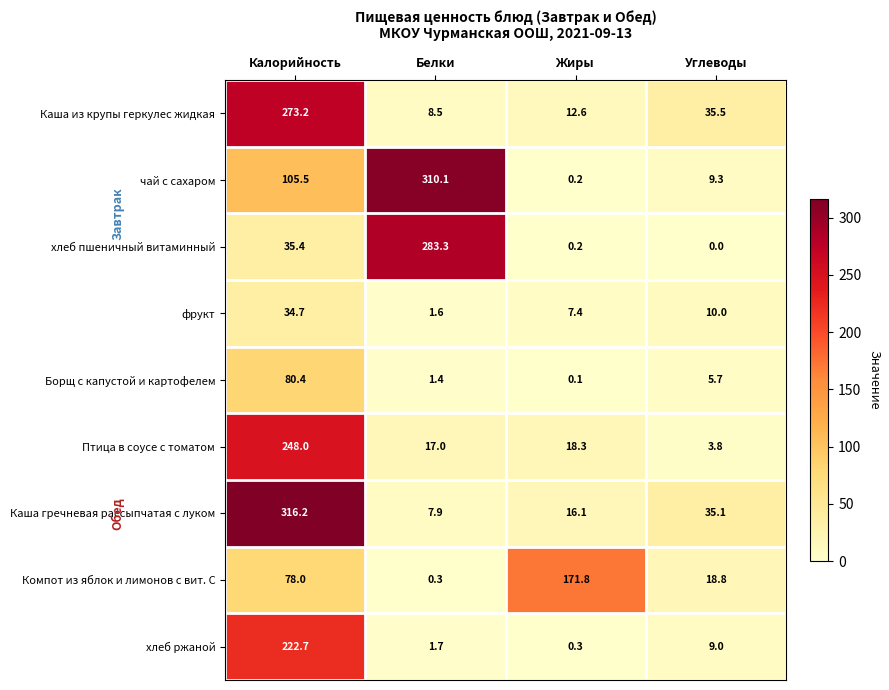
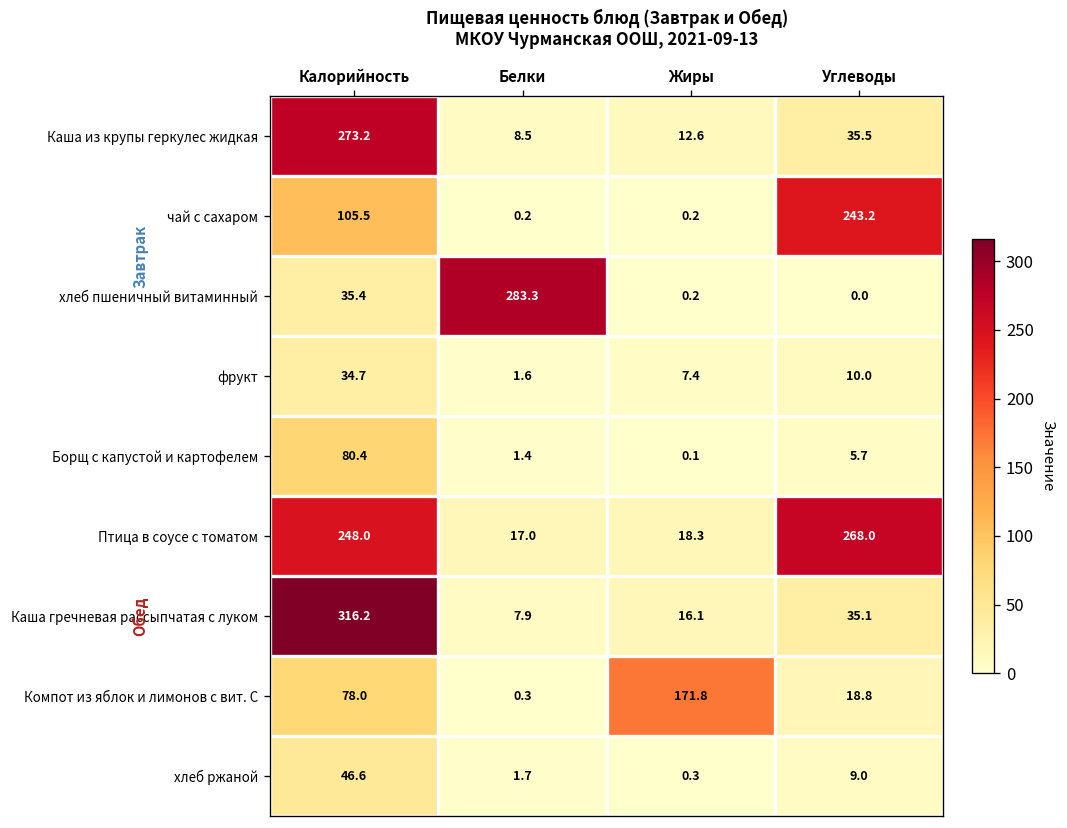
  {
    "Каша из крупы геркулес жидкая": {
      "Калорийность": 273.2,
      "Белки": 8.5,
      "Жиры": 12.6,
      "Углеводы": 35.5
    },
    "чай с сахаром": {
      "Калорийность": 105.5,
-     "Белки": 310.1,
+     "Белки": 0.2,
      "Жиры": 0.2,
-     "Углеводы": 9.3
+     "Углеводы": 243.2
    },
    "хлеб пшеничный витаминный": {
      "Калорийность": 35.4,
      "Белки": 283.3,
      "Жиры": 0.2,
      "Углеводы": 0.0
    },
    "фрукт": {
      "Калорийность": 34.7,
      "Белки": 1.6,
      "Жиры": 7.4,
      "Углеводы": 10.0
    },
    "Борщ с капустой и картофелем": {
      "Калорийность": 80.4,
      "Белки": 1.4,
      "Жиры": 0.1,
      "Углеводы": 5.7
    },
    "Птица в соусе с томатом": {
      "Калорийность": 248.0,
      "Белки": 17.0,
      "Жиры": 18.3,
-     "Углеводы": 3.8
+     "Углеводы": 268.0
    },
    "Каша гречневая рассыпчатая с луком": {
      "Калорийность": 316.2,
      "Белки": 7.9,
      "Жиры": 16.1,
      "Углеводы": 35.1
    },
    "Компот из яблок и лимонов с вит. С": {
      "Калорийность": 78.0,
      "Белки": 0.3,
      "Жиры": 171.8,
      "Углеводы": 18.8
    },
    "хлеб ржаной": {
-     "Калорийность": 222.7,
+     "Калорийность": 46.6,
      "Белки": 1.7,
      "Жиры": 0.3,
      "Углеводы": 9.0
    }
  }
